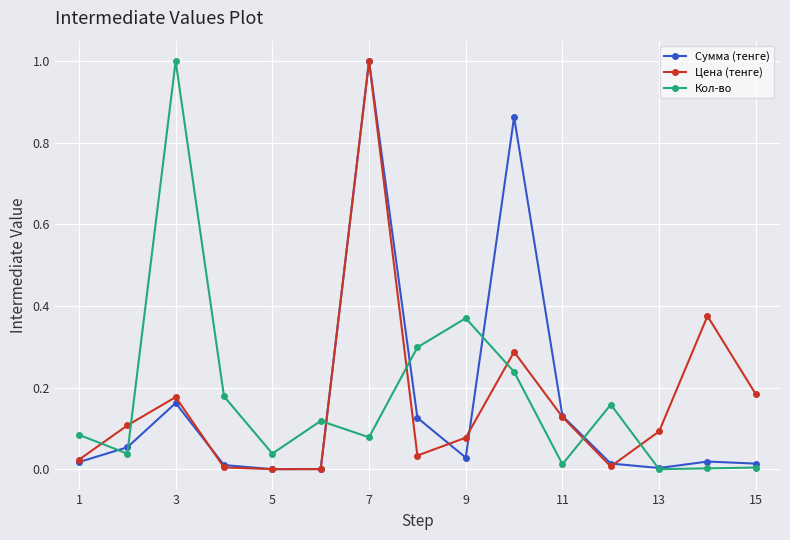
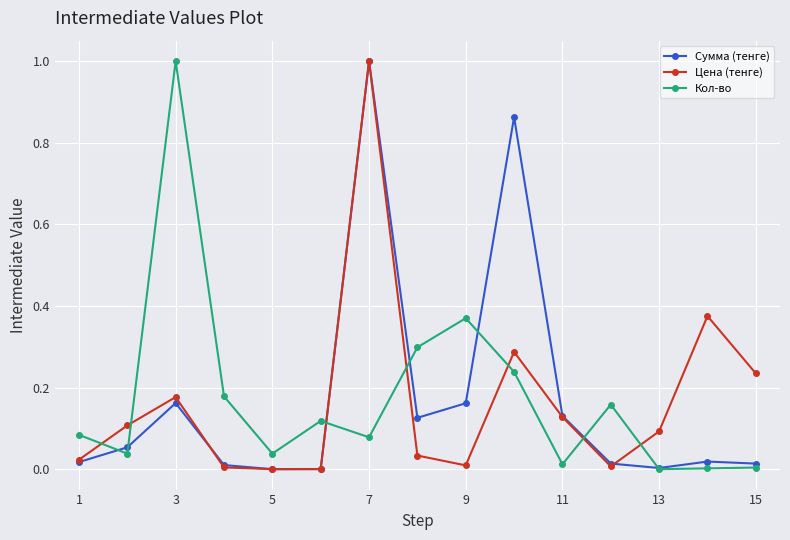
  {
    "Сумма (тенге)": {
      "3": 0.16,
-     "9": 0.03,
+     "9": 0.16,
      "15": 0.01
    },
    "Цена (тенге)": {
      "3": 0.18,
-     "9": 0.08,
+     "9": 0.01,
      "13": 0.09,
-     "15": 0.18
+     "15": 0.23
    },
    "Кол-во": {
      "1": 0.08,
      "3": 1.00,
      "5": 0.04,
      "7": 0.08,
      "9": 0.37,
      "11": 0.01,
      "15": 0.00
    }
  }
